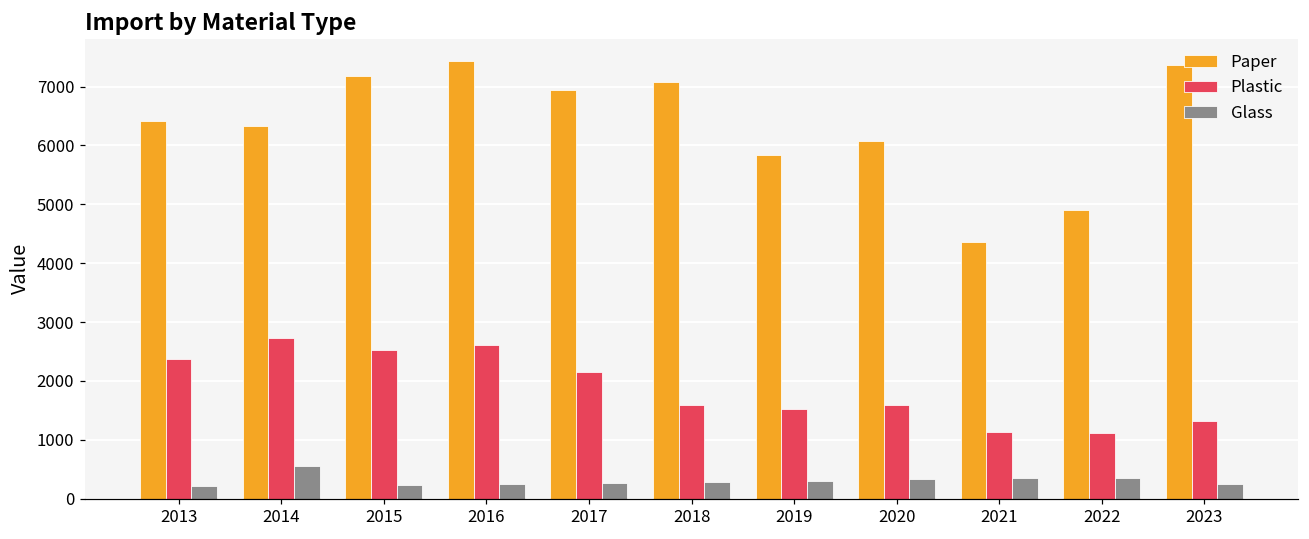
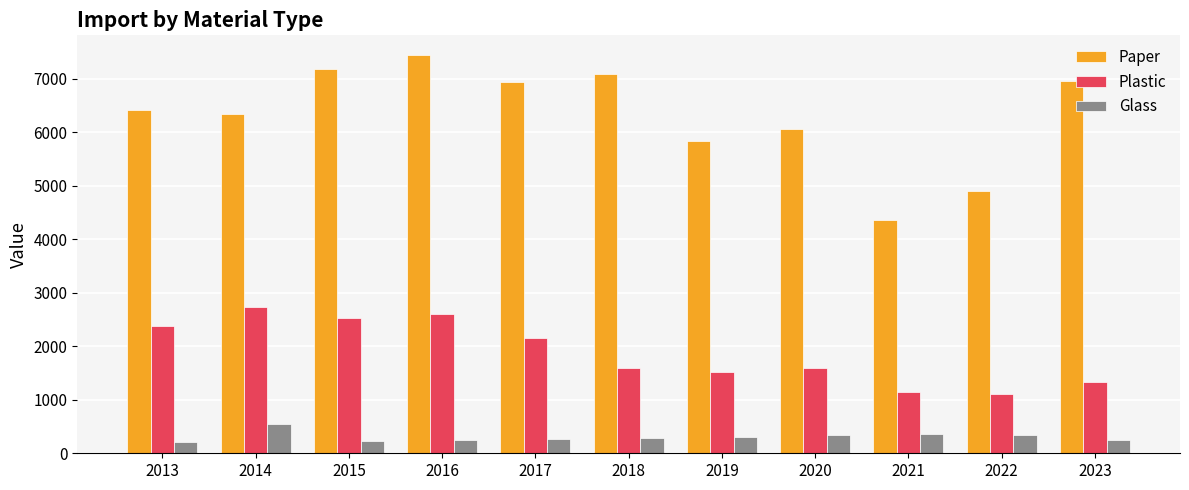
  {
    "Paper": {
      "2013": 6400,
      "2014": 6300,
      "2015": 7200,
      "2016": 7400,
      "2017": 6900,
      "2018": 7100,
      "2019": 5800,
      "2020": 6100,
      "2021": 4400,
      "2022": 4900,
-     "2023": 7400
+     "2023": 7000
    },
    "Plastic": {
      "2013": 2400,
      "2014": 2700,
      "2015": 2500,
      "2016": 2600,
      "2017": 2200,
      "2018": 1600,
      "2019": 1500,
      "2020": 1600,
      "2021": 1100,
      "2022": 1100,
      "2023": 1300
    },
    "Glass": {
      "2013": 200,
      "2014": 600,
      "2015": 200,
      "2016": 300,
      "2017": 300,
      "2018": 300,
      "2019": 300,
      "2020": 300,
      "2021": 400,
      "2022": 300,
      "2023": 200
    }
  }
